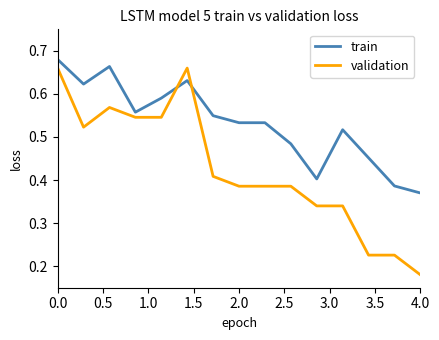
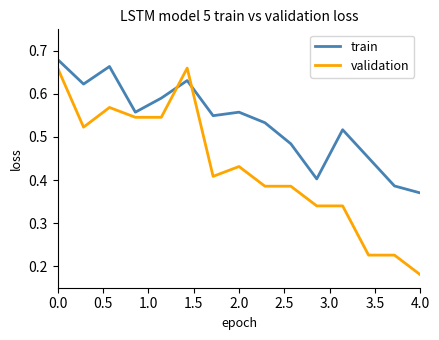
  {
    "train": {
      "0.0": 0.68,
-     "2.0": 0.53,
+     "2.0": 0.56,
      "4.0": 0.37
    },
    "validation": {
      "0.0": 0.66,
-     "2.0": 0.39,
+     "2.0": 0.43,
      "4.0": 0.18
    }
  }
